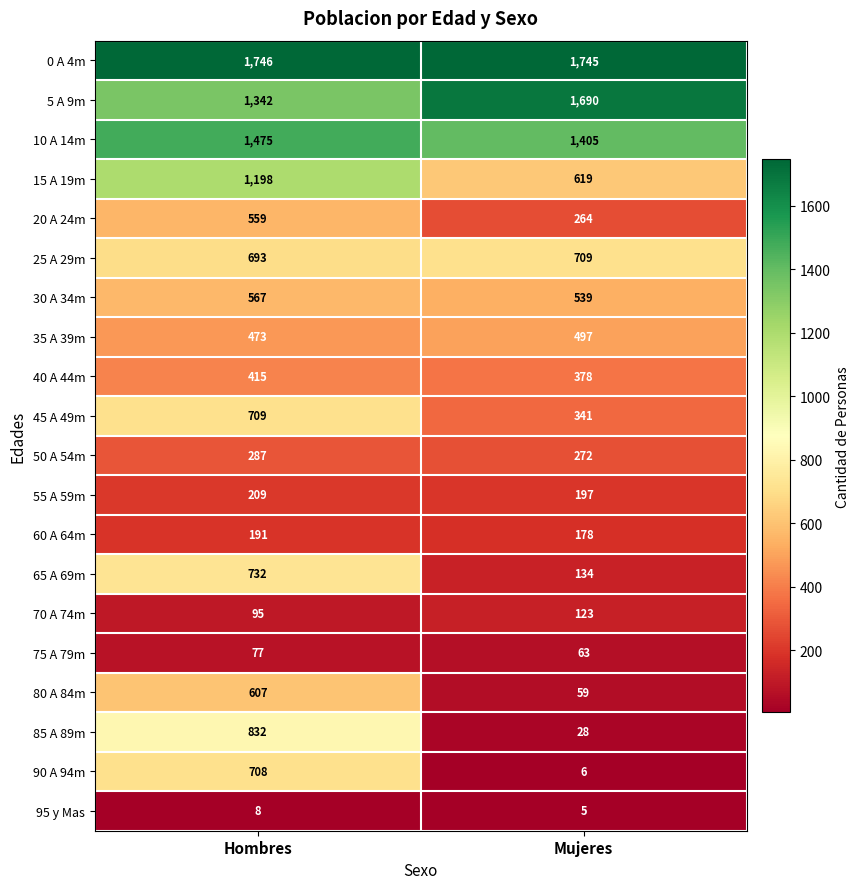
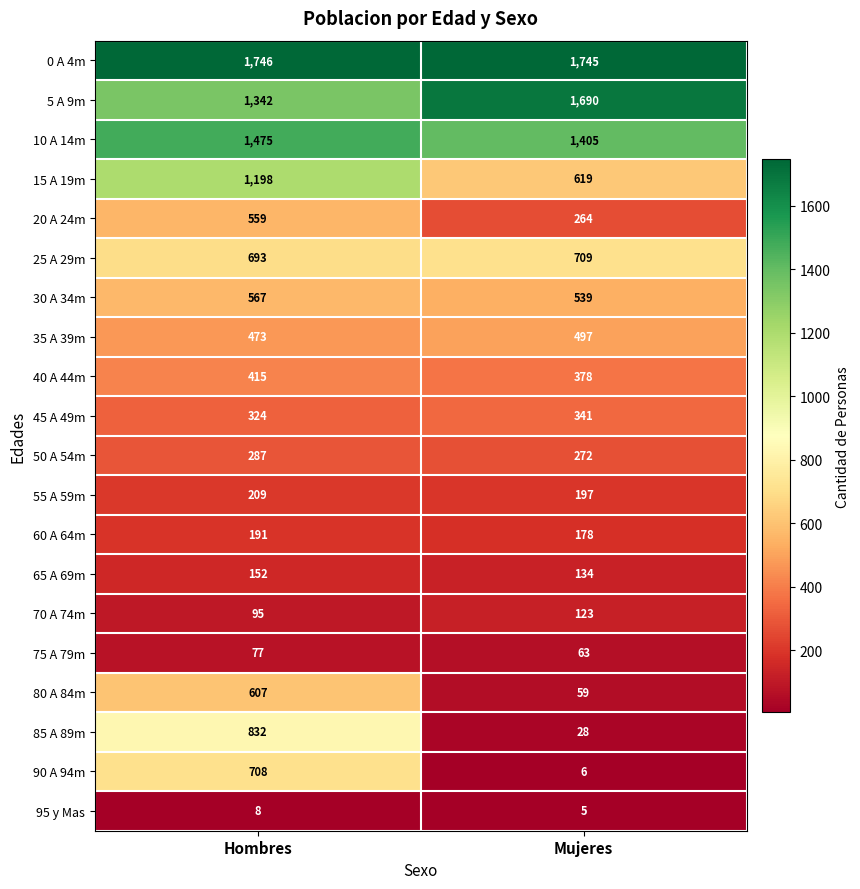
  {
    "0 A 4m": {
      "Hombres": "1,746",
      "Mujeres": "1,745"
    },
    "5 A 9m": {
      "Hombres": "1,342",
      "Mujeres": "1,690"
    },
    "10 A 14m": {
      "Hombres": "1,475",
      "Mujeres": "1,405"
    },
    "15 A 19m": {
      "Hombres": "1,198",
      "Mujeres": "619"
    },
    "20 A 24m": {
      "Hombres": "559",
      "Mujeres": "264"
    },
    "25 A 29m": {
      "Hombres": "693",
      "Mujeres": "709"
    },
    "30 A 34m": {
      "Hombres": "567",
      "Mujeres": "539"
    },
    "35 A 39m": {
      "Hombres": "473",
      "Mujeres": "497"
    },
    "40 A 44m": {
      "Hombres": "415",
      "Mujeres": "378"
    },
    "45 A 49m": {
-     "Hombres": "709",
+     "Hombres": "324",
      "Mujeres": "341"
    },
    "50 A 54m": {
      "Hombres": "287",
      "Mujeres": "272"
    },
    "55 A 59m": {
      "Hombres": "209",
      "Mujeres": "197"
    },
    "60 A 64m": {
      "Hombres": "191",
      "Mujeres": "178"
    },
    "65 A 69m": {
-     "Hombres": "732",
+     "Hombres": "152",
      "Mujeres": "134"
    },
    "70 A 74m": {
      "Hombres": "95",
      "Mujeres": "123"
    },
    "75 A 79m": {
      "Hombres": "77",
      "Mujeres": "63"
    },
    "80 A 84m": {
      "Hombres": "607",
      "Mujeres": "59"
    },
    "85 A 89m": {
      "Hombres": "832",
      "Mujeres": "28"
    },
    "90 A 94m": {
      "Hombres": "708",
      "Mujeres": "6"
    },
    "95 y Mas": {
      "Hombres": "8",
      "Mujeres": "5"
    }
  }
